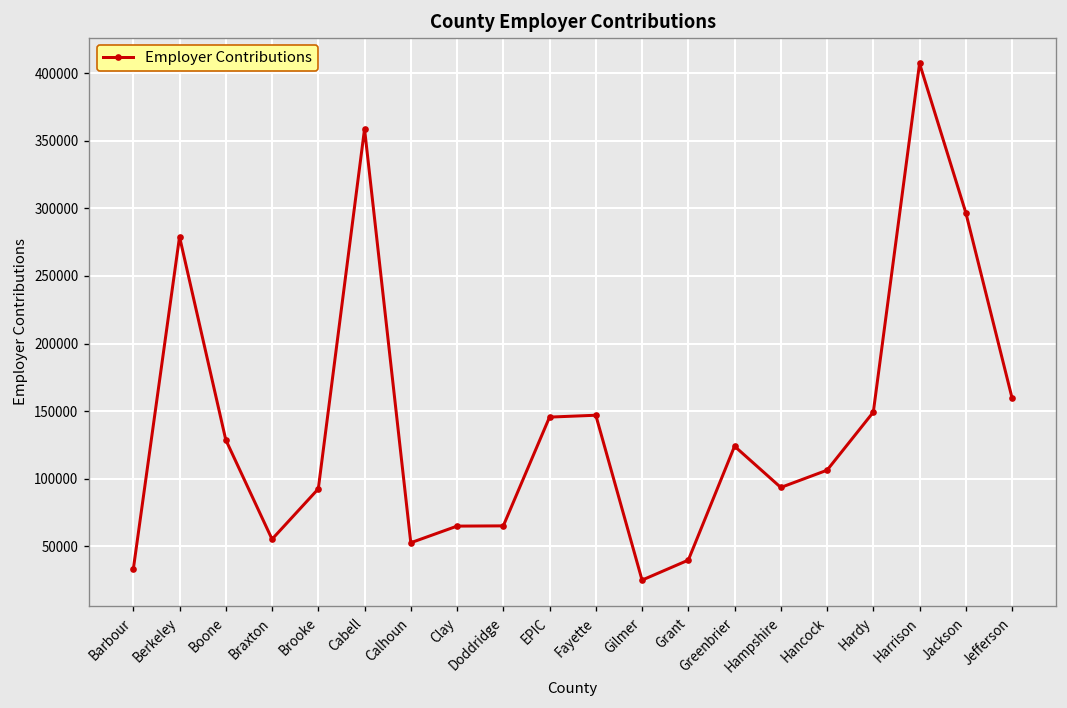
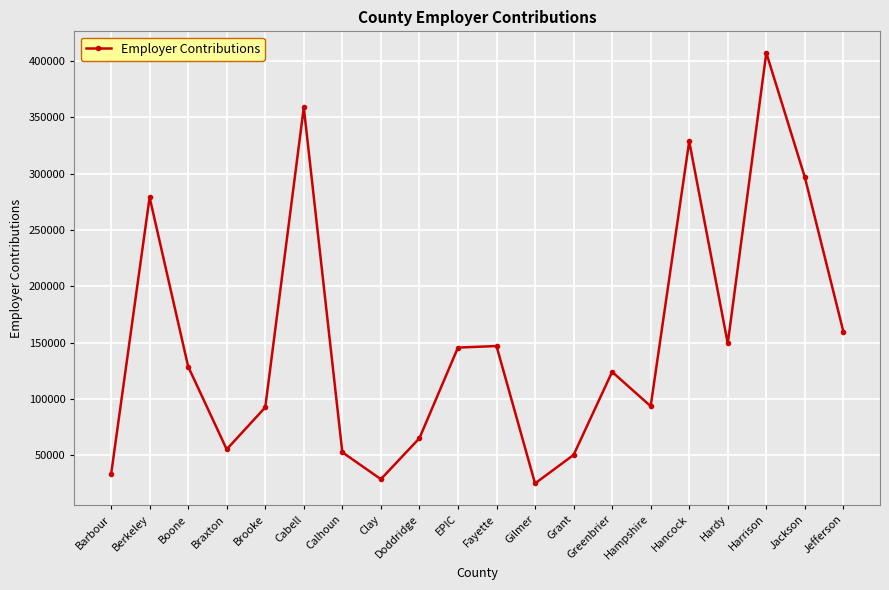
  {
    "Barbour": 33000,
    "Berkeley": 279000,
    "Boone": 129000,
    "Braxton": 55000,
    "Brooke": 92000,
    "Cabell": 359000,
    "Calhoun": 53000,
-   "Clay": 65000,
+   "Clay": 29000,
    "Doddridge": 65000,
    "EPIC": 146000,
    "Fayette": 147000,
    "Gilmer": 25000,
-   "Grant": 40000,
+   "Grant": 50000,
    "Greenbrier": 124000,
    "Hampshire": 93000,
-   "Hancock": 106000,
+   "Hancock": 329000,
    "Hardy": 149000,
    "Harrison": 407000,
    "Jackson": 297000,
    "Jefferson": 160000
  }
